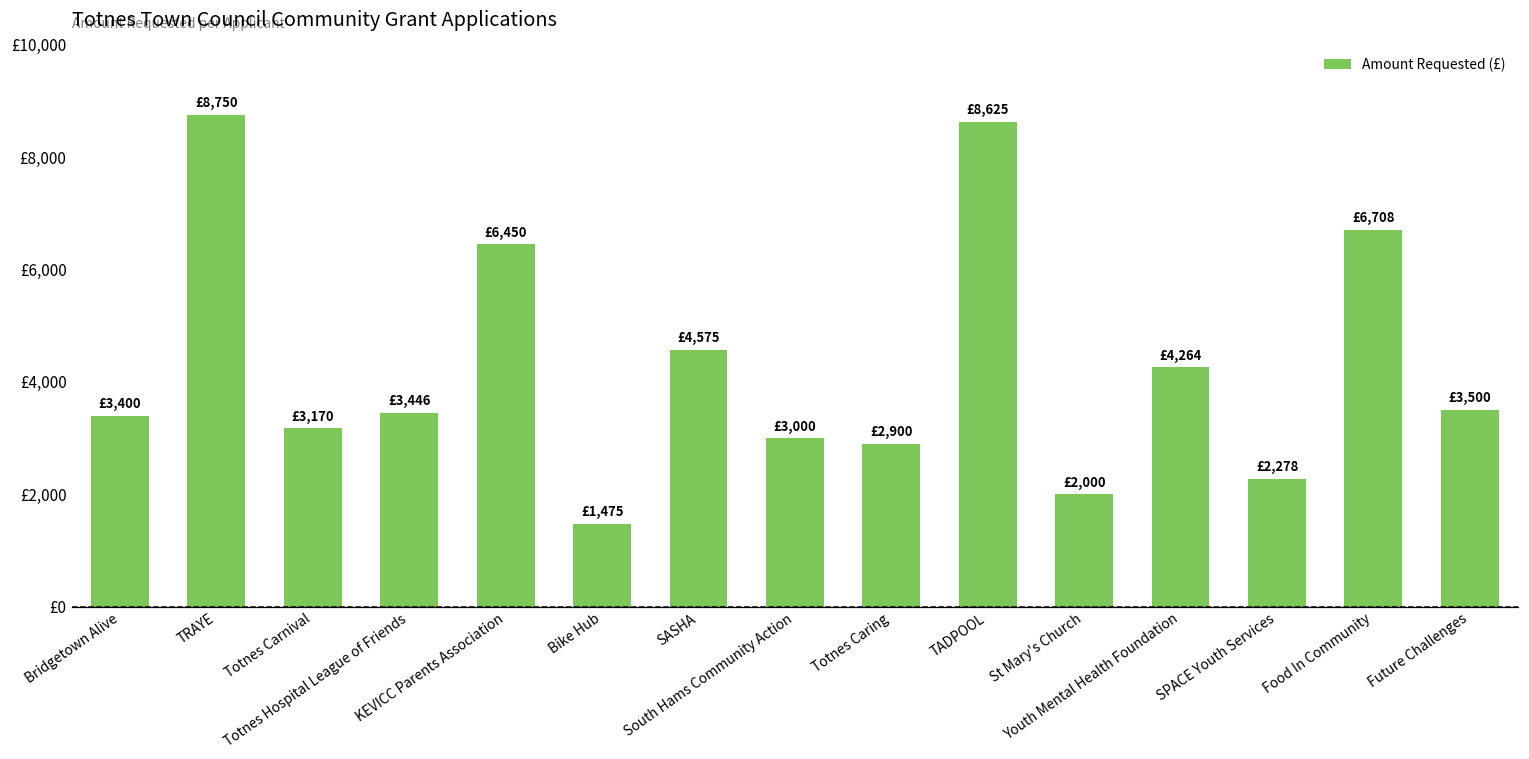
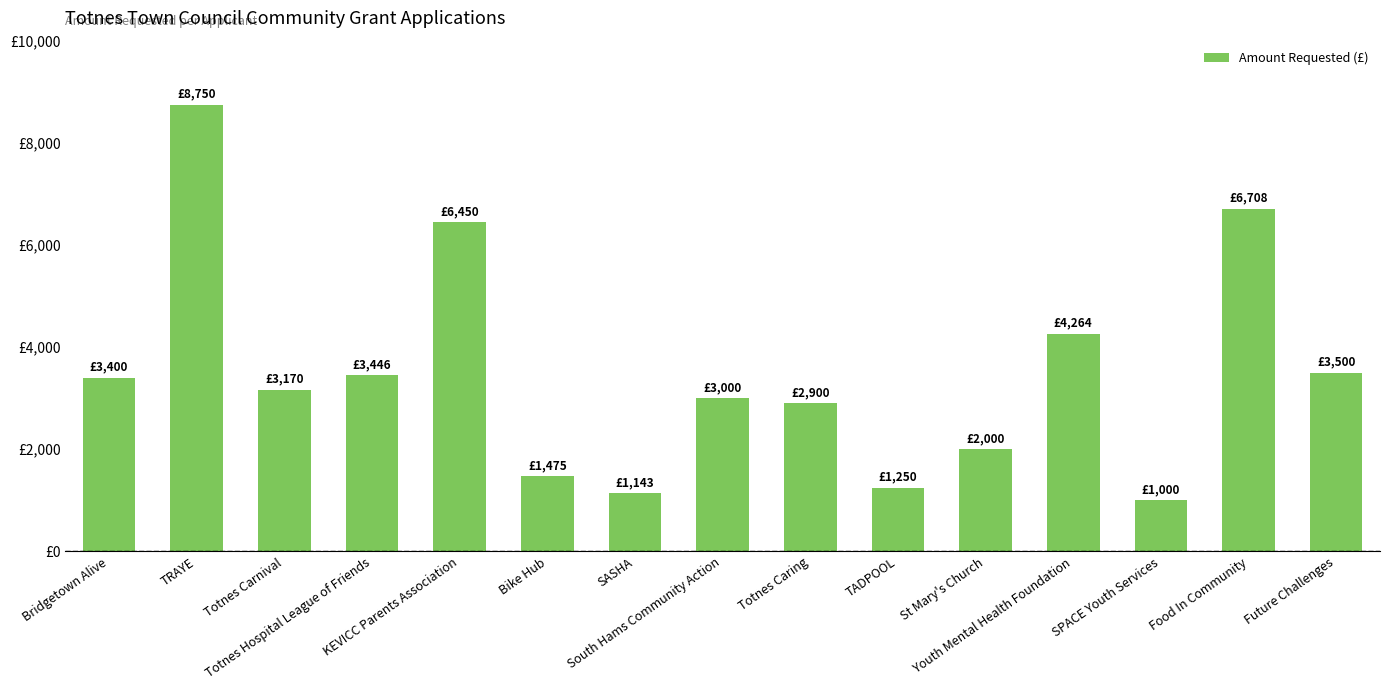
  {
    "Bridgetown Alive": "£3,400",
    "TRAYE": "£8,750",
    "Totnes Carnival": "£3,170",
    "Totnes Hospital League of Friends": "£3,446",
    "KEVICC Parents Association": "£6,450",
    "Bike Hub": "£1,475",
-   "SASHA": "£4,575",
+   "SASHA": "£1,143",
    "South Hams Community Action": "£3,000",
    "Totnes Caring": "£2,900",
-   "TADPOOL": "£8,625",
+   "TADPOOL": "£1,250",
    "St Mary's Church": "£2,000",
    "Youth Mental Health Foundation": "£4,264",
-   "SPACE Youth Services": "£2,278",
+   "SPACE Youth Services": "£1,000",
    "Food In Community": "£6,708",
    "Future Challenges": "£3,500"
  }
